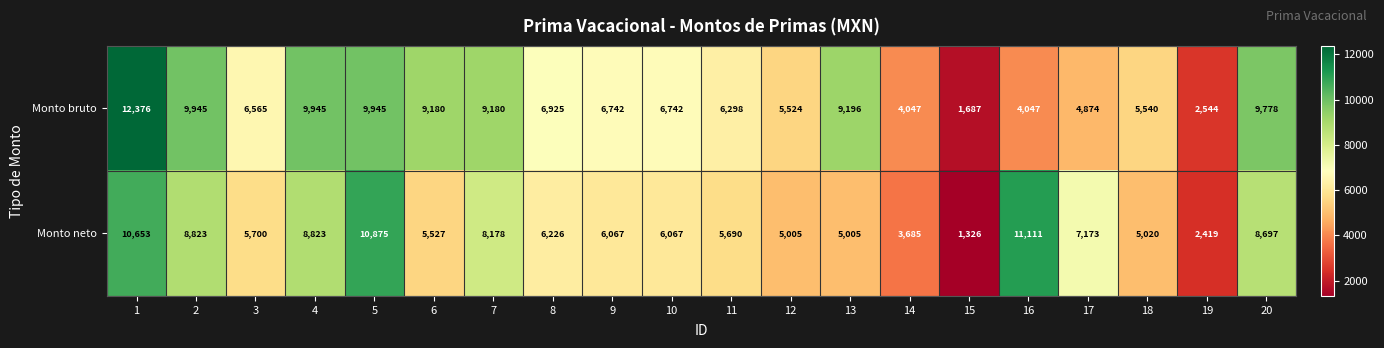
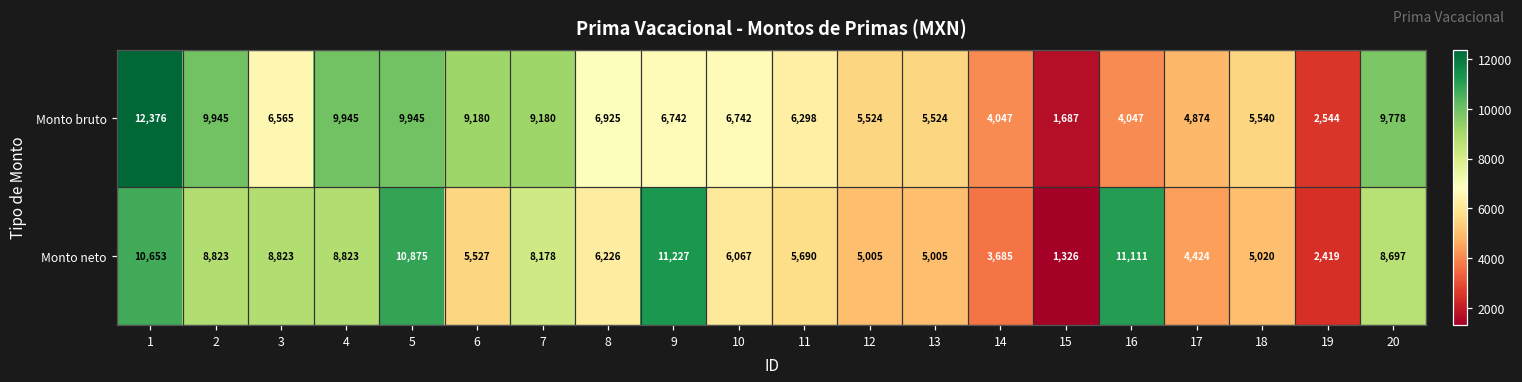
  {
    "Monto bruto": {
      "1": "12,376",
      "2": "9,945",
      "3": "6,565",
      "4": "9,945",
      "5": "9,945",
      "6": "9,180",
      "7": "9,180",
      "8": "6,925",
      "9": "6,742",
      "10": "6,742",
      "11": "6,298",
      "12": "5,524",
-     "13": "9,196",
+     "13": "5,524",
      "14": "4,047",
      "15": "1,687",
      "16": "4,047",
      "17": "4,874",
      "18": "5,540",
      "19": "2,544",
      "20": "9,778"
    },
    "Monto neto": {
      "1": "10,653",
      "2": "8,823",
-     "3": "5,700",
+     "3": "8,823",
      "4": "8,823",
      "5": "10,875",
      "6": "5,527",
      "7": "8,178",
      "8": "6,226",
-     "9": "6,067",
+     "9": "11,227",
      "10": "6,067",
      "11": "5,690",
      "12": "5,005",
      "13": "5,005",
      "14": "3,685",
      "15": "1,326",
      "16": "11,111",
-     "17": "7,173",
+     "17": "4,424",
      "18": "5,020",
      "19": "2,419",
      "20": "8,697"
    }
  }
